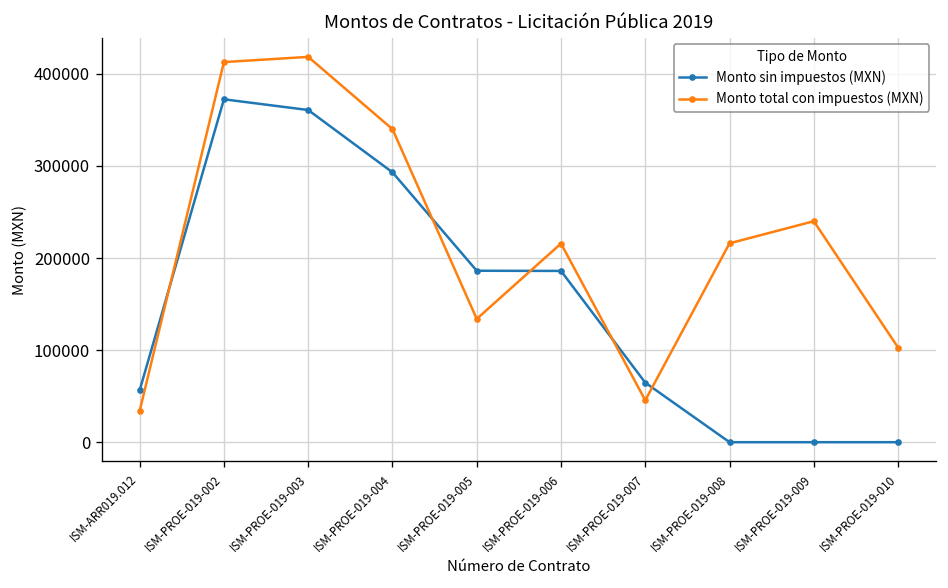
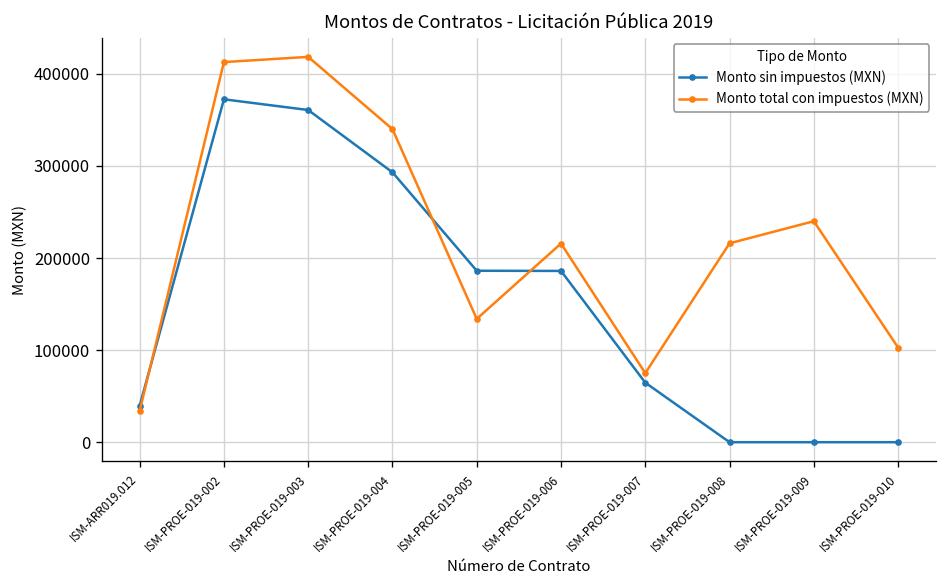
  {
    "Monto sin impuestos (MXN)": {
-     "ISM-ARR019.012": 60000,
+     "ISM-ARR019.012": 40000,
      "ISM-PROE-019-002": 370000,
      "ISM-PROE-019-003": 360000,
      "ISM-PROE-019-004": 290000,
      "ISM-PROE-019-005": 190000,
      "ISM-PROE-019-006": 190000,
      "ISM-PROE-019-007": 60000,
      "ISM-PROE-019-008": 0,
      "ISM-PROE-019-009": 0,
      "ISM-PROE-019-010": 0
    },
    "Monto total con impuestos (MXN)": {
      "ISM-ARR019.012": 30000,
      "ISM-PROE-019-002": 410000,
      "ISM-PROE-019-003": 420000,
      "ISM-PROE-019-004": 340000,
      "ISM-PROE-019-005": 130000,
      "ISM-PROE-019-006": 220000,
-     "ISM-PROE-019-007": 50000,
+     "ISM-PROE-019-007": 80000,
      "ISM-PROE-019-008": 220000,
      "ISM-PROE-019-009": 240000,
      "ISM-PROE-019-010": 100000
    }
  }
